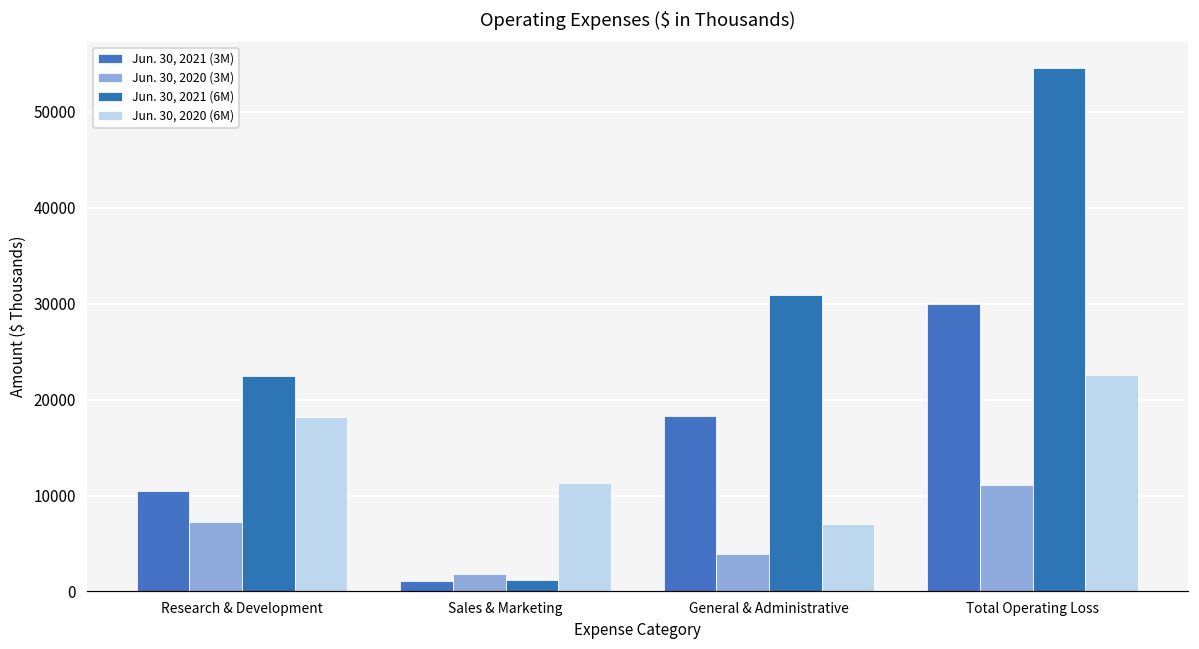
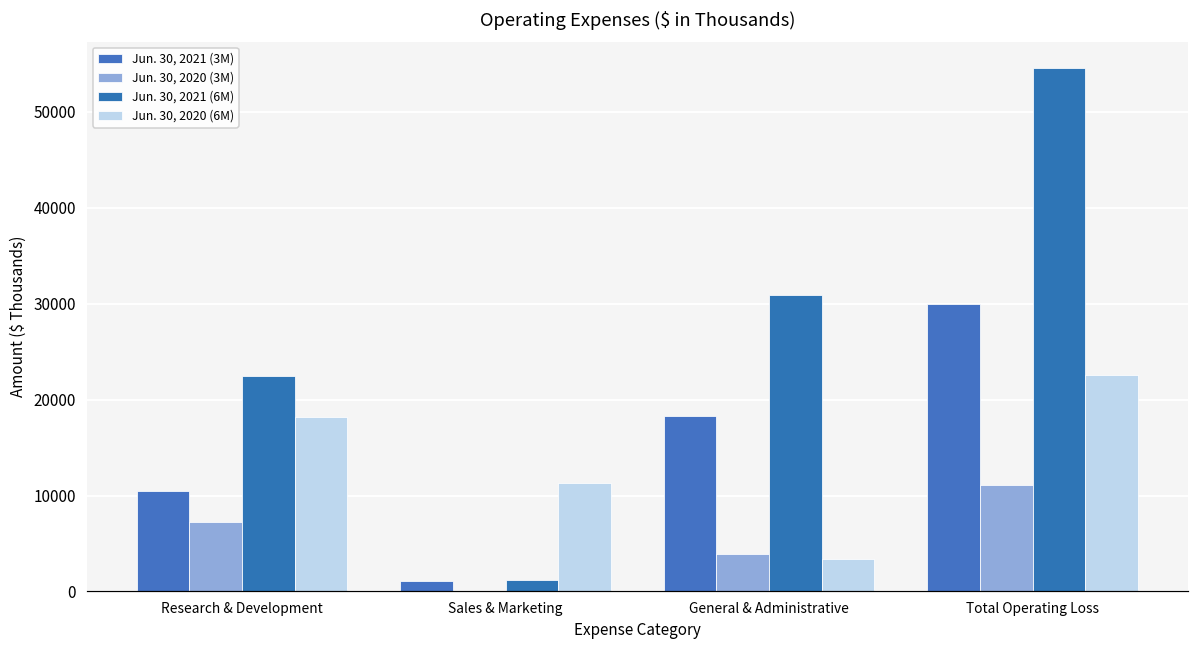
  {
    "Jun. 30, 2020 (3M)": {
      "Research & Development": 7000,
-     "Sales & Marketing": 2000,
+     "Sales & Marketing": 0,
      "General & Administrative": 4000,
      "Total Operating Loss": 11000
    },
    "Jun. 30, 2020 (6M)": {
      "Research & Development": 18000,
      "Sales & Marketing": 11000,
-     "General & Administrative": 7000,
+     "General & Administrative": 3000,
      "Total Operating Loss": 23000
    }
  }
